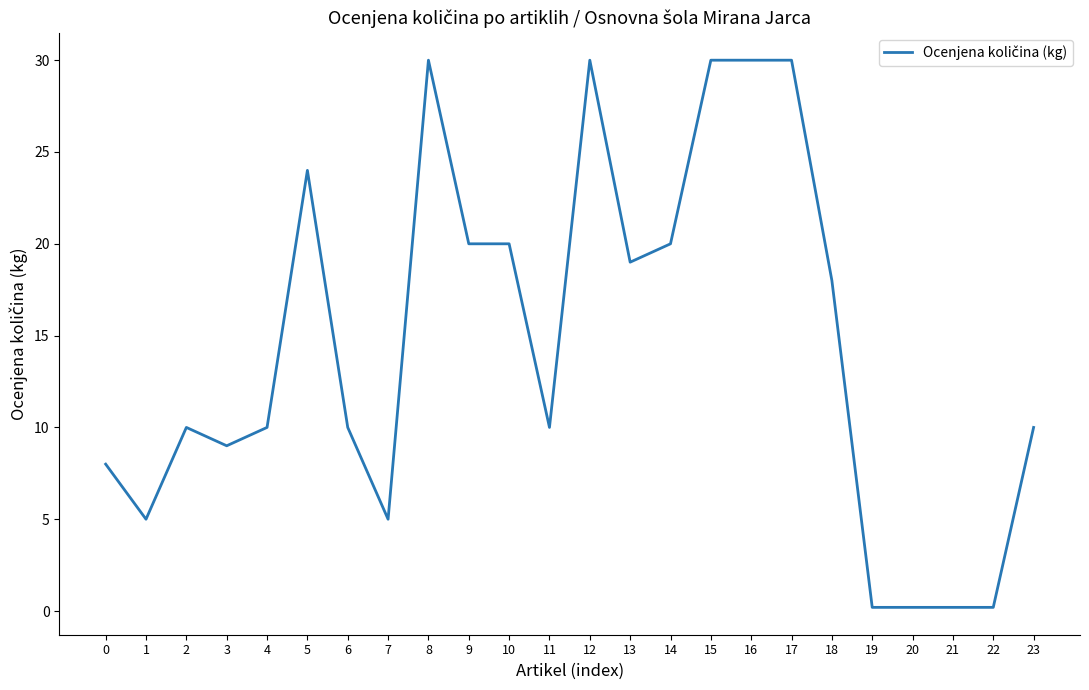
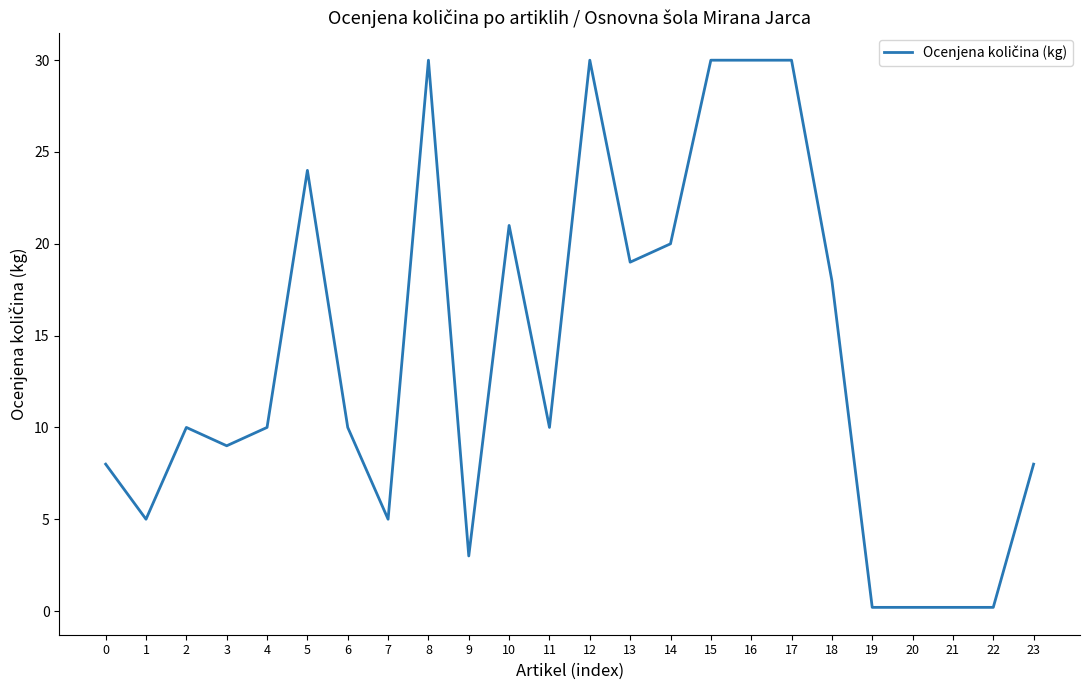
  {
    "0": 8,
    "1": 5,
    "2": 10,
    "3": 9,
    "4": 10,
    "5": 24,
    "6": 10,
    "7": 5,
    "8": 30,
-   "9": 20,
-   "10": 20,
+   "9": 3,
+   "10": 21,
    "11": 10,
    "12": 30,
    "13": 19,
    "14": 20,
    "15": 30,
    "16": 30,
    "17": 30,
    "18": 18,
    "19": 0.2,
    "20": 0.2,
    "21": 0.2,
    "22": 0.2,
-   "23": 10
+   "23": 8
  }
